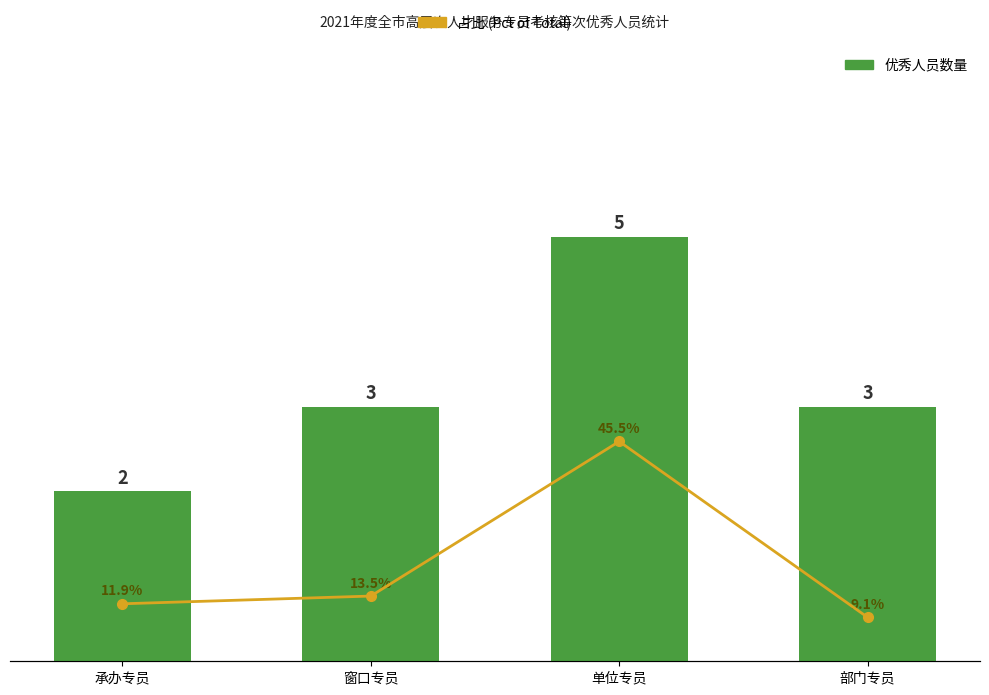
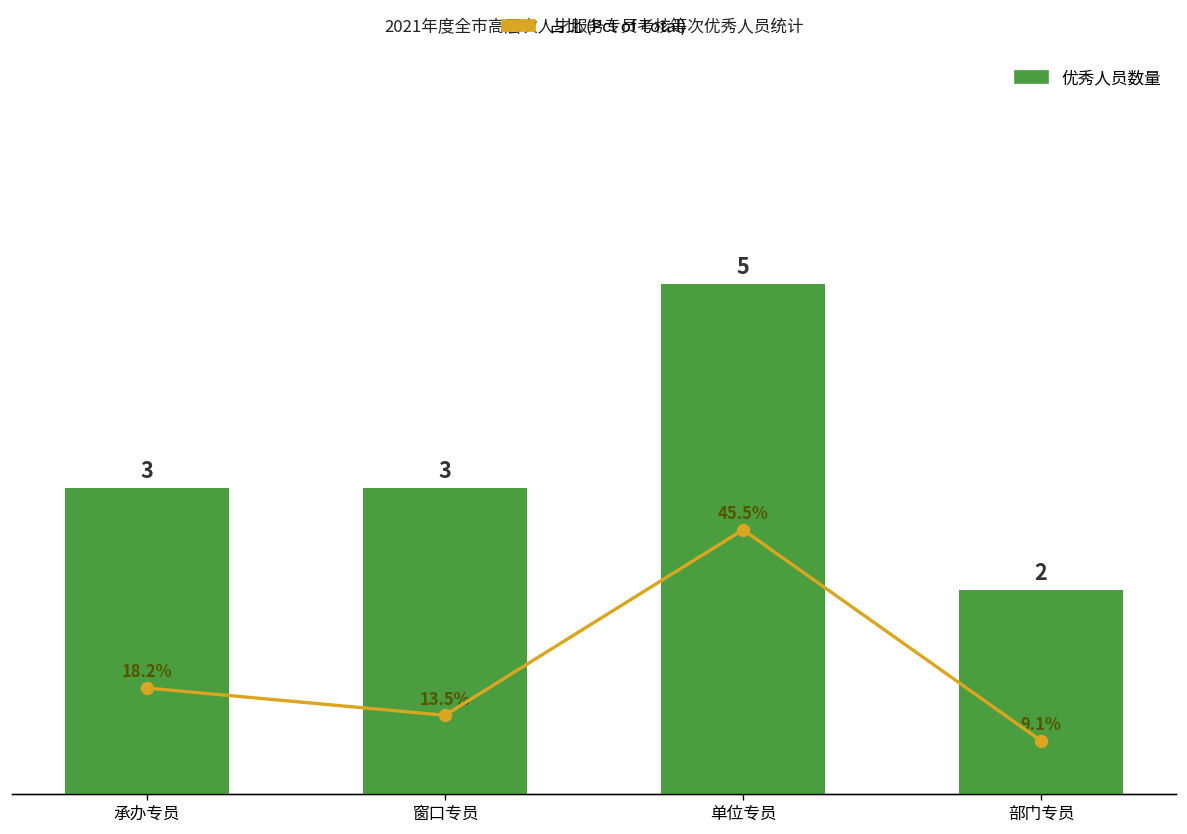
  {
    "优秀人员数量": {
-     "承办专员": "2",
+     "承办专员": "3",
      "窗口专员": "3",
      "单位专员": "5",
-     "部门专员": "3"
+     "部门专员": "2"
    },
    "占比 (Pct of Total)": {
-     "承办专员": "11.9%",
+     "承办专员": "18.2%",
      "窗口专员": "13.5%",
      "单位专员": "45.5%",
      "部门专员": "9.1%"
    }
  }
